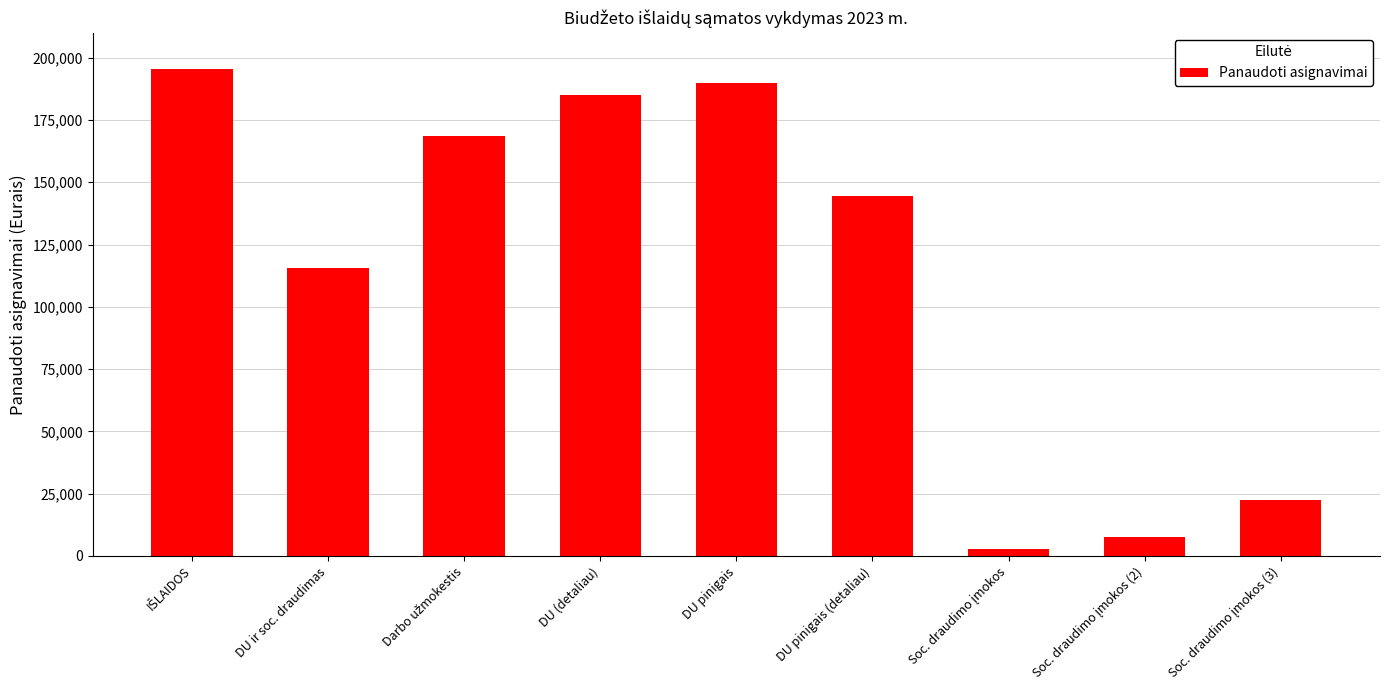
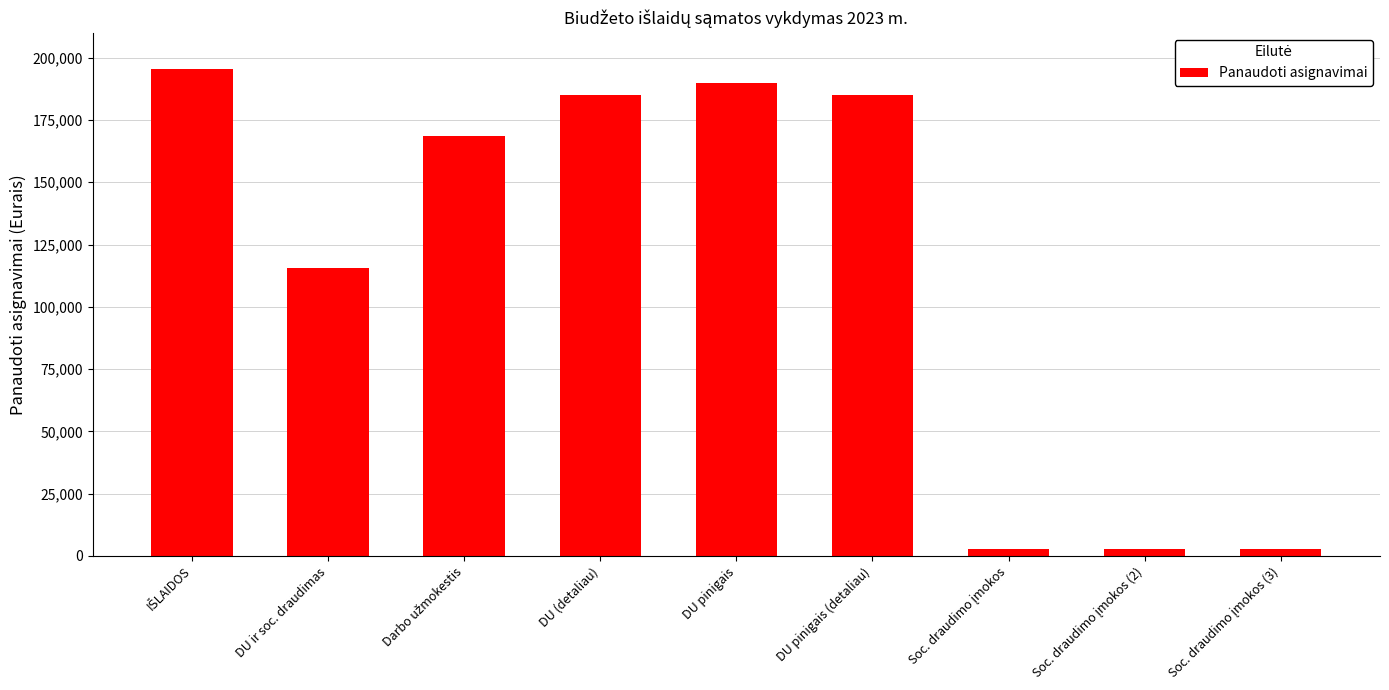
  {
    "IŠLAIDOS": "195,000",
    "DU ir soc. draudimas": "116,000",
    "Darbo užmokestis": "169,000",
    "DU (detaliau)": "185,000",
    "DU pinigais": "190,000",
-   "DU pinigais (detaliau)": "144,000",
+   "DU pinigais (detaliau)": "185,000",
    "Soc. draudimo įmokos": "3,000",
-   "Soc. draudimo įmokos (2)": "8,000",
-   "Soc. draudimo įmokos (3)": "23,000"
+   "Soc. draudimo įmokos (2)": "3,000",
+   "Soc. draudimo įmokos (3)": "3,000"
  }
